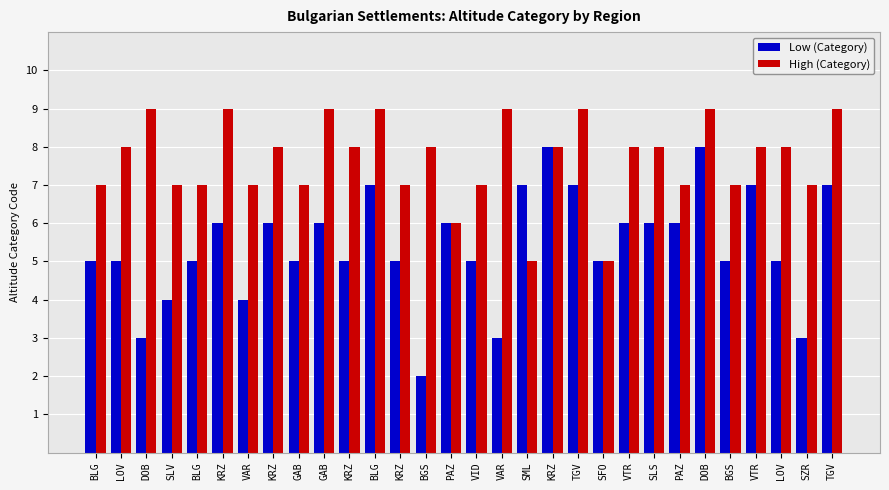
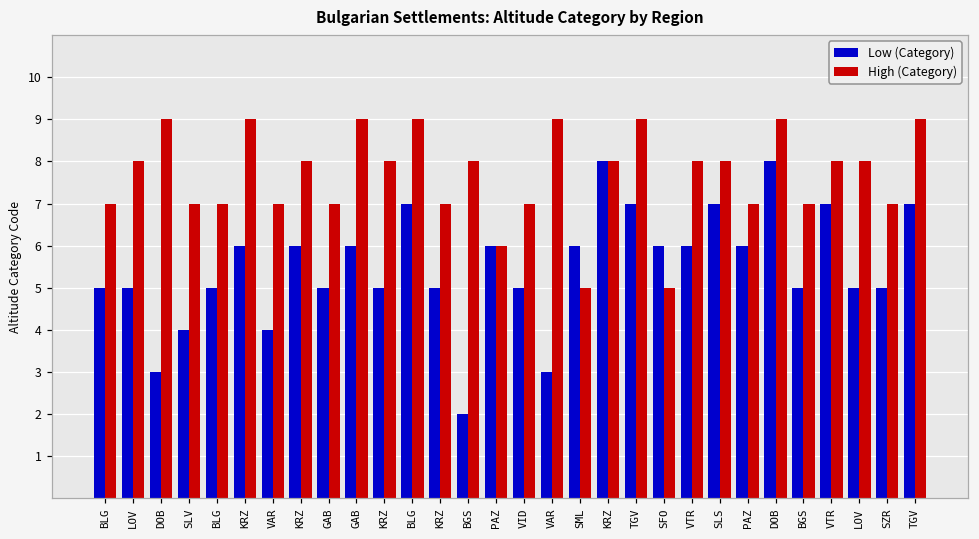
  {
    "Low (Category)": {
      "SLV": 4,
      "VID": 5,
-     "SML": 7,
-     "SFO": 5,
-     "SLS": 6,
-     "SZR": 3
+     "SML": 6,
+     "SFO": 6,
+     "SLS": 7,
+     "SZR": 5
    },
    "High (Category)": {
      "SLV": 7,
      "VID": 7,
      "SML": 5,
      "SFO": 5,
      "SLS": 8,
      "SZR": 7
    }
  }
